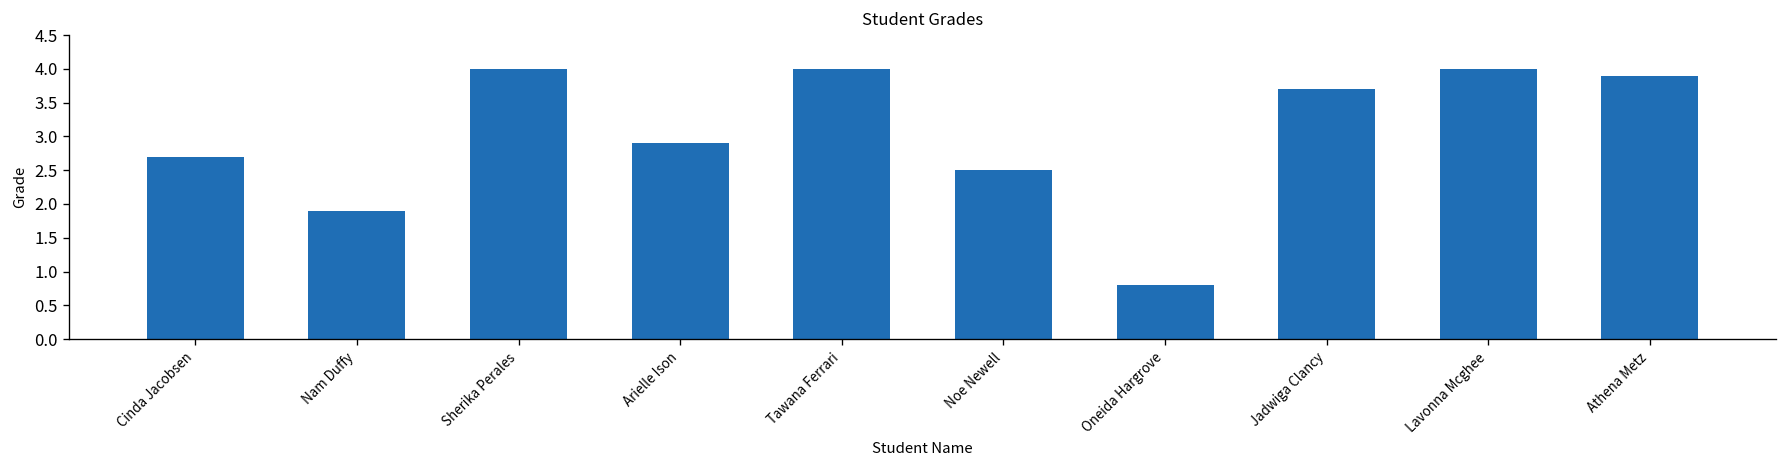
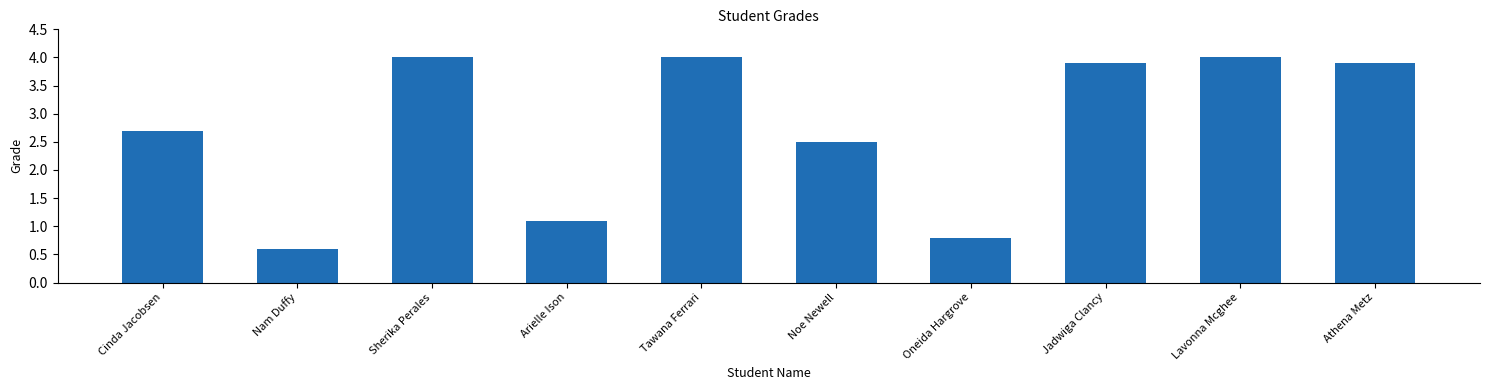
  {
    "Cinda Jacobsen": 2.7,
-   "Nam Duffy": 1.9,
+   "Nam Duffy": 0.6,
    "Sherika Perales": 4.0,
-   "Arielle Ison": 2.9,
+   "Arielle Ison": 1.1,
    "Tawana Ferrari": 4.0,
    "Noe Newell": 2.5,
    "Oneida Hargrove": 0.8,
-   "Jadwiga Clancy": 3.7,
+   "Jadwiga Clancy": 3.9,
    "Lavonna Mcghee": 4.0,
    "Athena Metz": 3.9
  }
